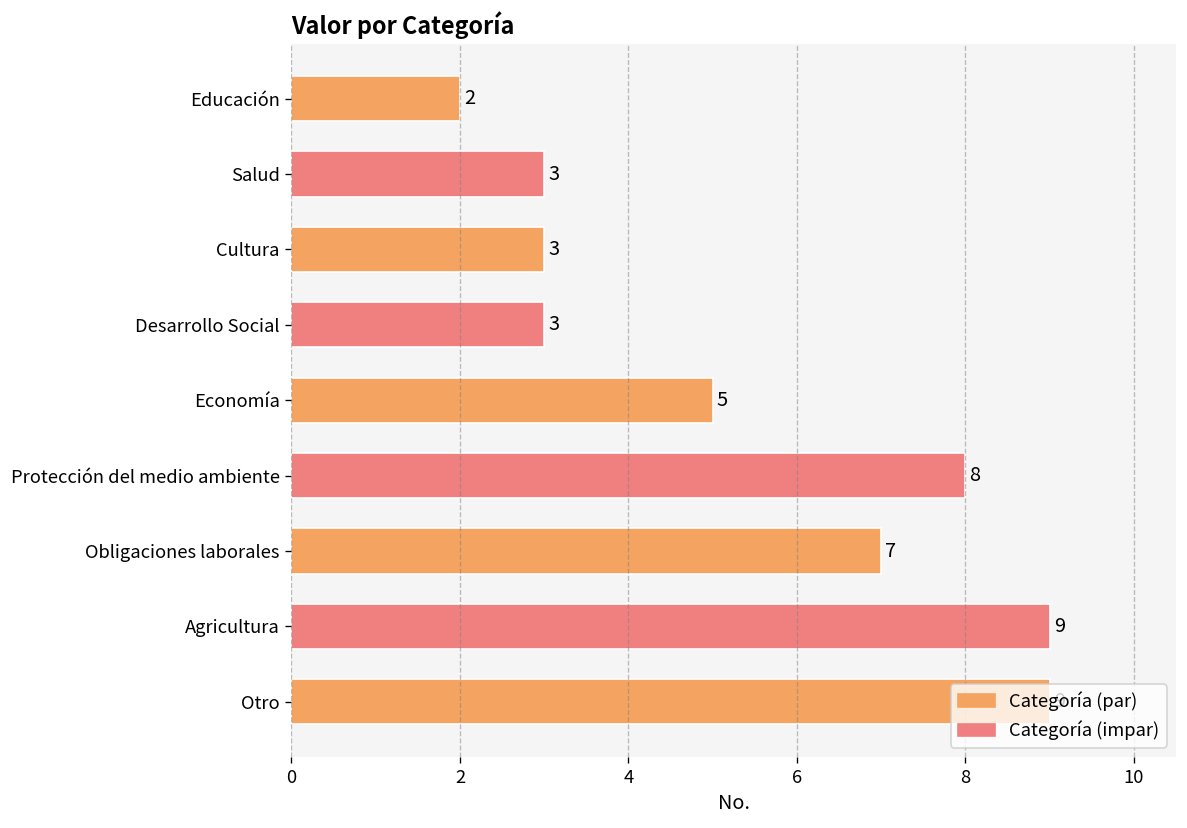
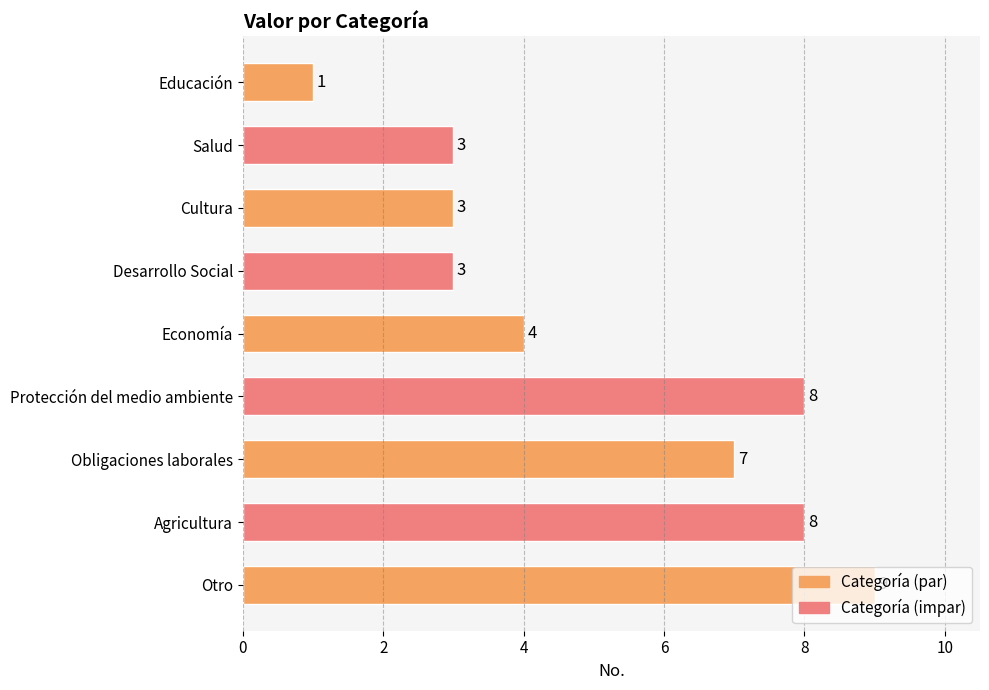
  {
-   "Educación": 2,
+   "Educación": 1,
    "Salud": 3,
    "Cultura": 3,
    "Desarrollo Social": 3,
-   "Economía": 5,
+   "Economía": 4,
    "Protección del medio ambiente": 8,
    "Obligaciones laborales": 7,
-   "Agricultura": 9
+   "Agricultura": 8
  }
